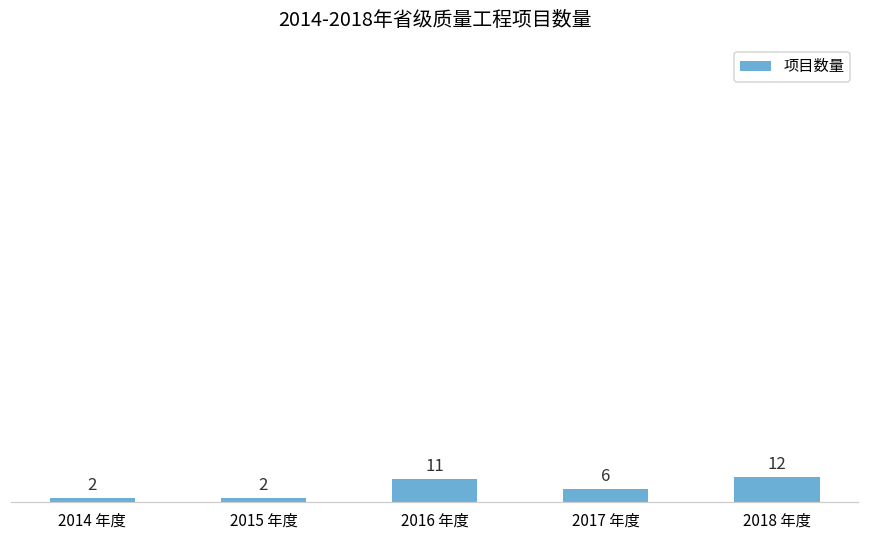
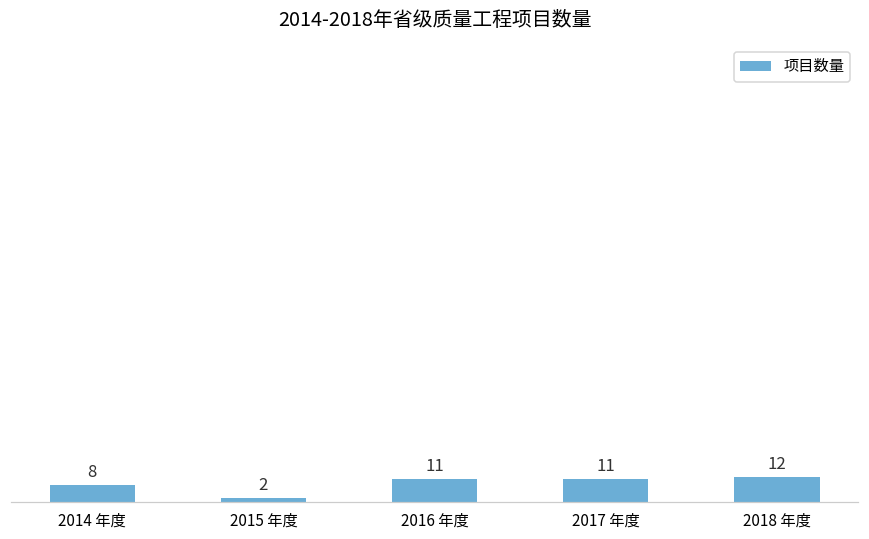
  {
-   "2014 年度": 2,
+   "2014 年度": 8,
    "2015 年度": 2,
    "2016 年度": 11,
-   "2017 年度": 6,
+   "2017 年度": 11,
    "2018 年度": 12
  }
